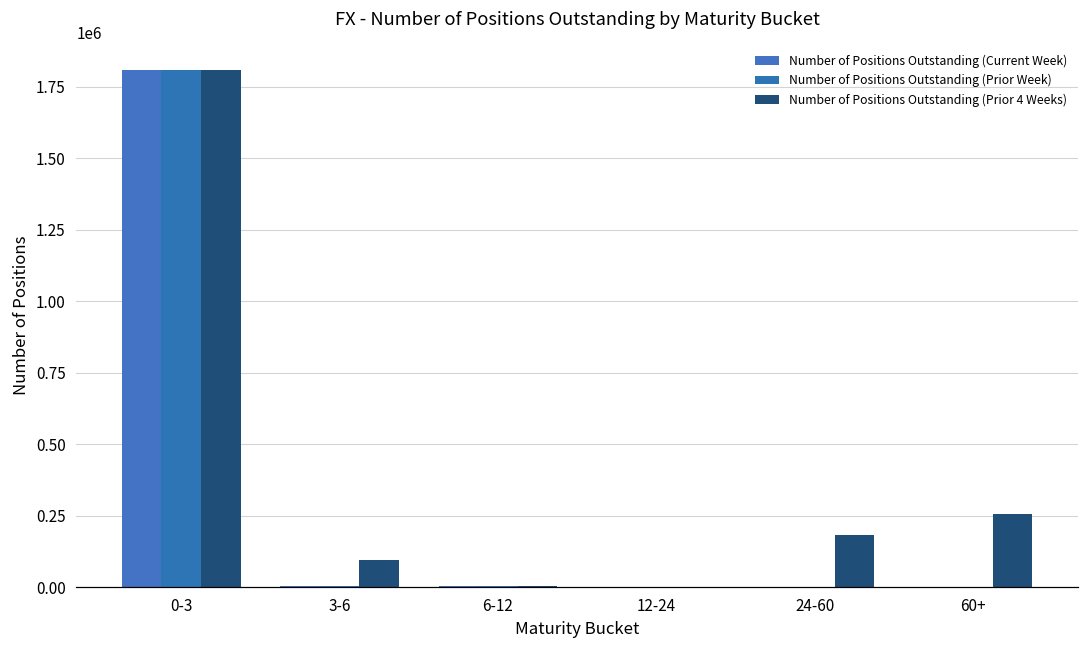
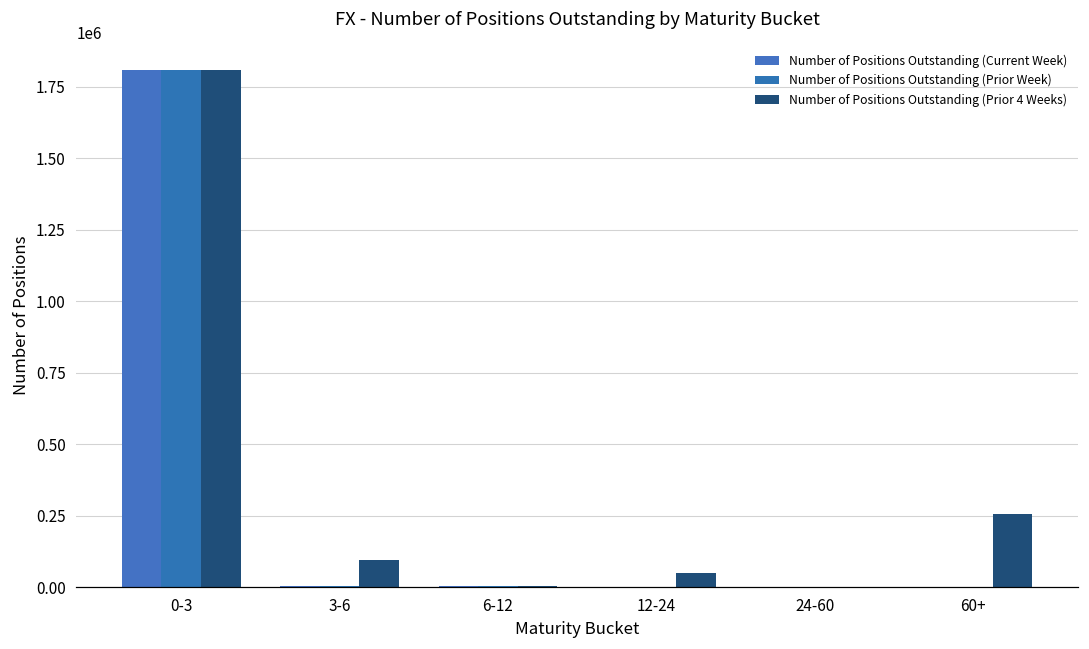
  {
    "Number of Positions Outstanding (Prior 4 Weeks)": {
      "0-3": 1810000,
      "3-6": 90000,
-     "12-24": 0,
-     "24-60": 180000,
+     "12-24": 50000,
+     "24-60": 0,
      "60+": 260000
    }
  }
